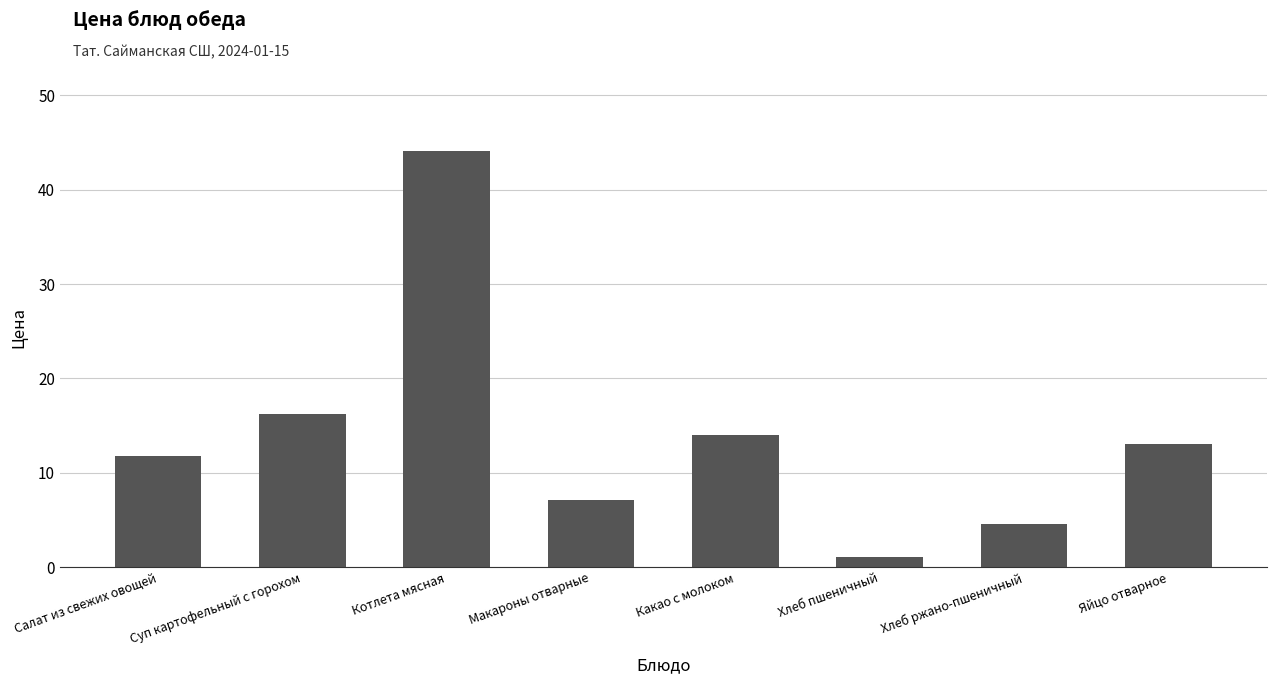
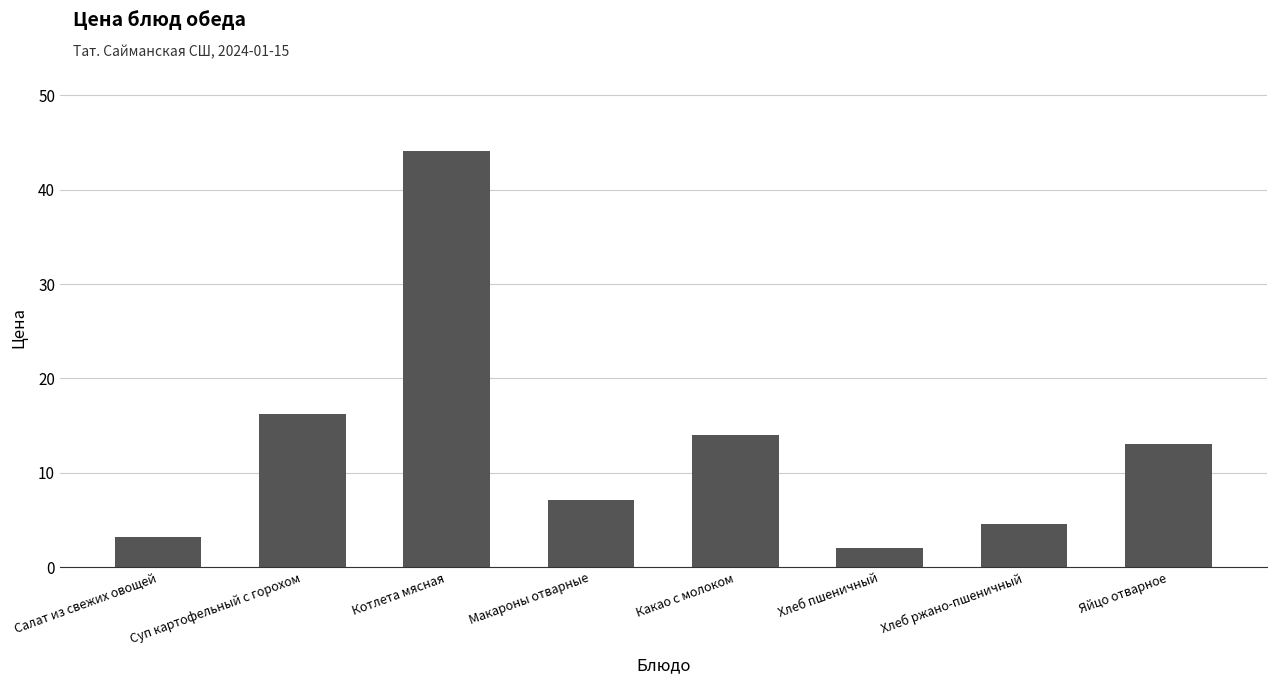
  {
-   "Салат из свежих овощей": 12,
+   "Салат из свежих овощей": 3,
    "Суп картофельный с горохом": 16,
    "Котлета мясная": 44,
    "Макароны отварные": 7,
    "Какао с молоком": 14,
-   "Хлеб пшеничный": 1,
+   "Хлеб пшеничный": 2,
    "Хлеб ржано-пшеничный": 5,
    "Яйцо отварное": 13
  }
